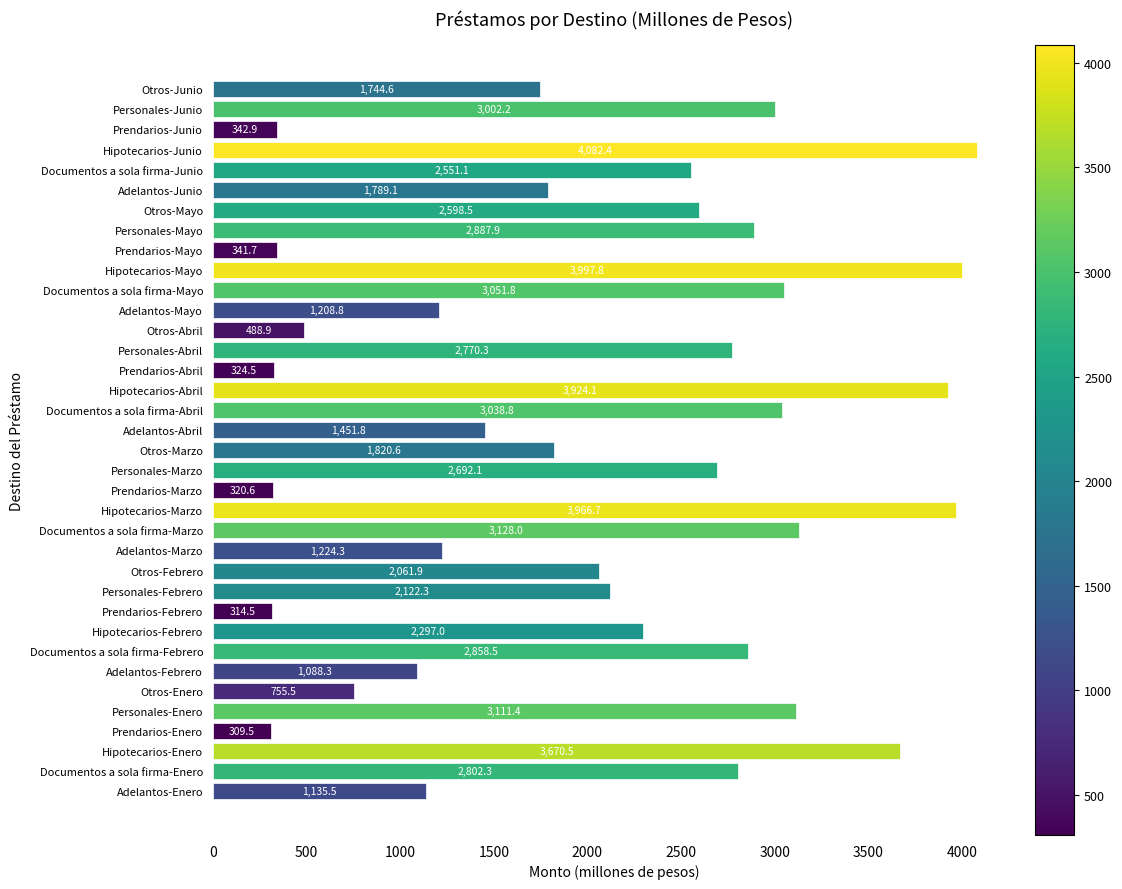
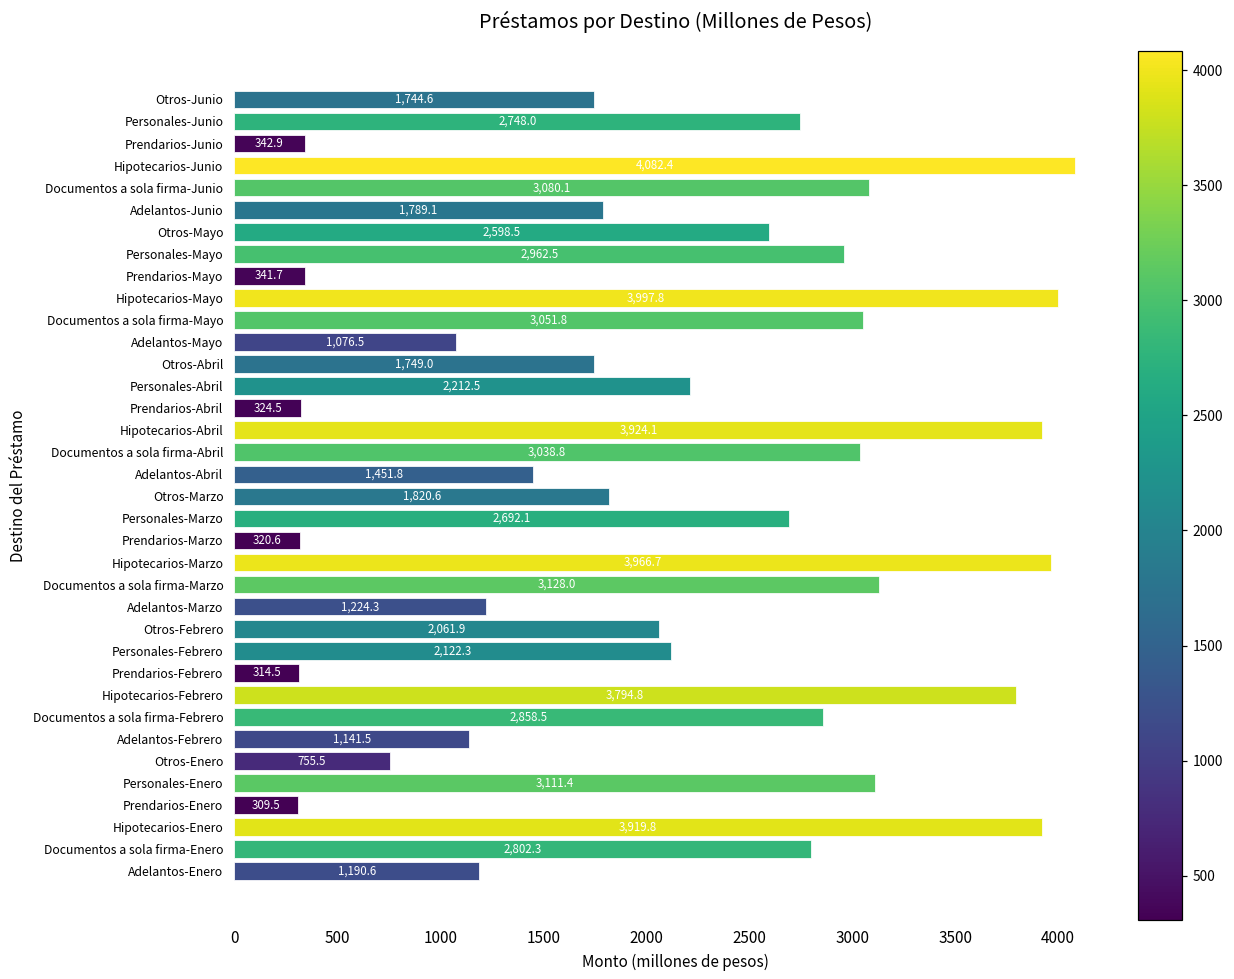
  {
    "Otros-Junio": "1,744.6",
-   "Personales-Junio": "3,002.2",
+   "Personales-Junio": "2,748.0",
    "Prendarios-Junio": "342.9",
    "Hipotecarios-Junio": "4,082.4",
-   "Documentos a sola firma-Junio": "2,551.1",
+   "Documentos a sola firma-Junio": "3,080.1",
    "Adelantos-Junio": "1,789.1",
    "Otros-Mayo": "2,598.5",
-   "Personales-Mayo": "2,887.9",
+   "Personales-Mayo": "2,962.5",
    "Prendarios-Mayo": "341.7",
    "Hipotecarios-Mayo": "3,997.8",
    "Documentos a sola firma-Mayo": "3,051.8",
-   "Adelantos-Mayo": "1,208.8",
-   "Otros-Abril": "488.9",
-   "Personales-Abril": "2,770.3",
+   "Adelantos-Mayo": "1,076.5",
+   "Otros-Abril": "1,749.0",
+   "Personales-Abril": "2,212.5",
    "Prendarios-Abril": "324.5",
    "Hipotecarios-Abril": "3,924.1",
    "Documentos a sola firma-Abril": "3,038.8",
    "Adelantos-Abril": "1,451.8",
    "Otros-Marzo": "1,820.6",
    "Personales-Marzo": "2,692.1",
    "Prendarios-Marzo": "320.6",
    "Hipotecarios-Marzo": "3,966.7",
    "Documentos a sola firma-Marzo": "3,128.0",
    "Adelantos-Marzo": "1,224.3",
    "Otros-Febrero": "2,061.9",
    "Personales-Febrero": "2,122.3",
    "Prendarios-Febrero": "314.5",
-   "Hipotecarios-Febrero": "2,297.0",
+   "Hipotecarios-Febrero": "3,794.8",
    "Documentos a sola firma-Febrero": "2,858.5",
-   "Adelantos-Febrero": "1,088.3",
+   "Adelantos-Febrero": "1,141.5",
    "Otros-Enero": "755.5",
    "Personales-Enero": "3,111.4",
    "Prendarios-Enero": "309.5",
-   "Hipotecarios-Enero": "3,670.5",
+   "Hipotecarios-Enero": "3,919.8",
    "Documentos a sola firma-Enero": "2,802.3",
-   "Adelantos-Enero": "1,135.5"
+   "Adelantos-Enero": "1,190.6"
  }
